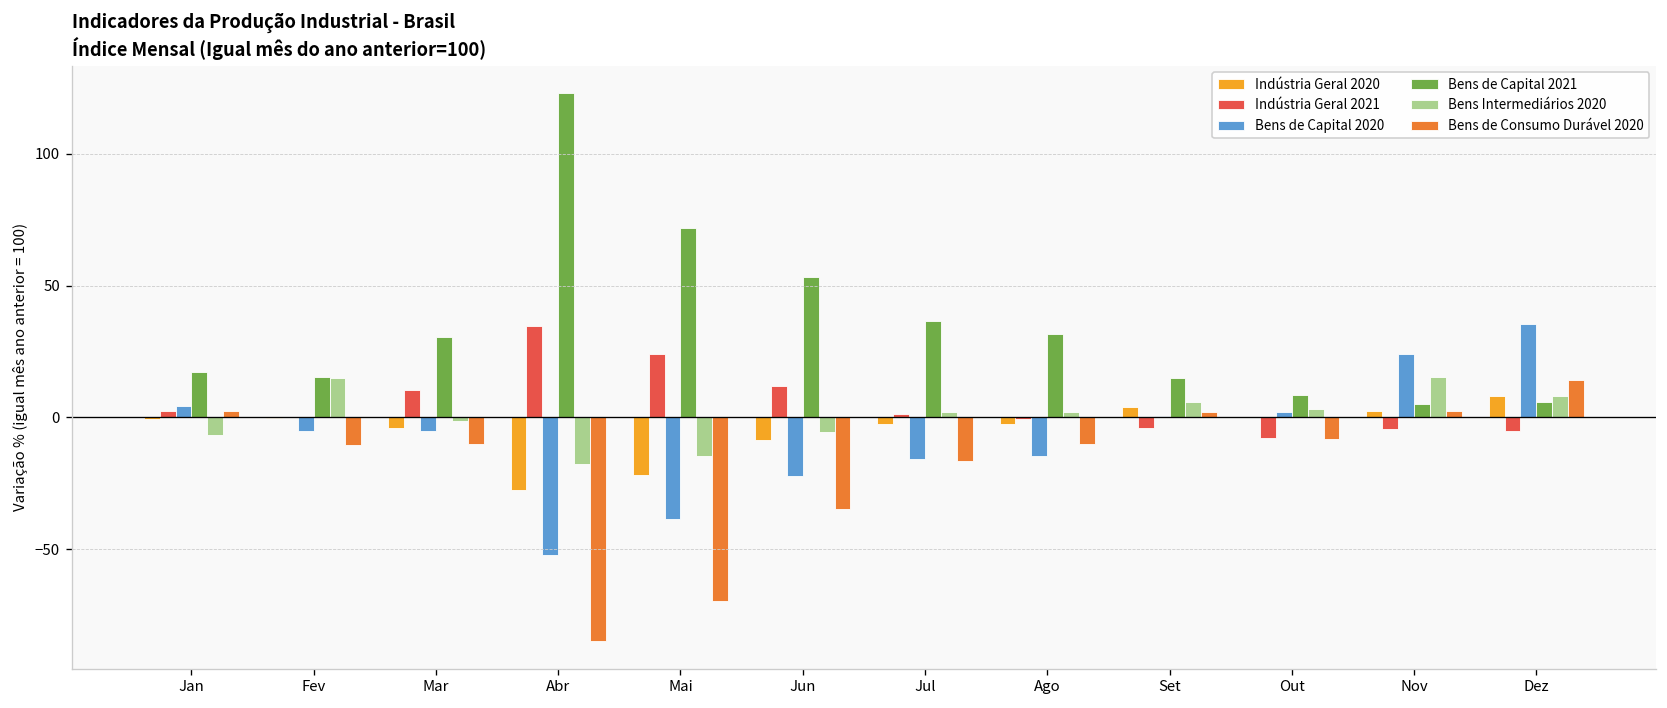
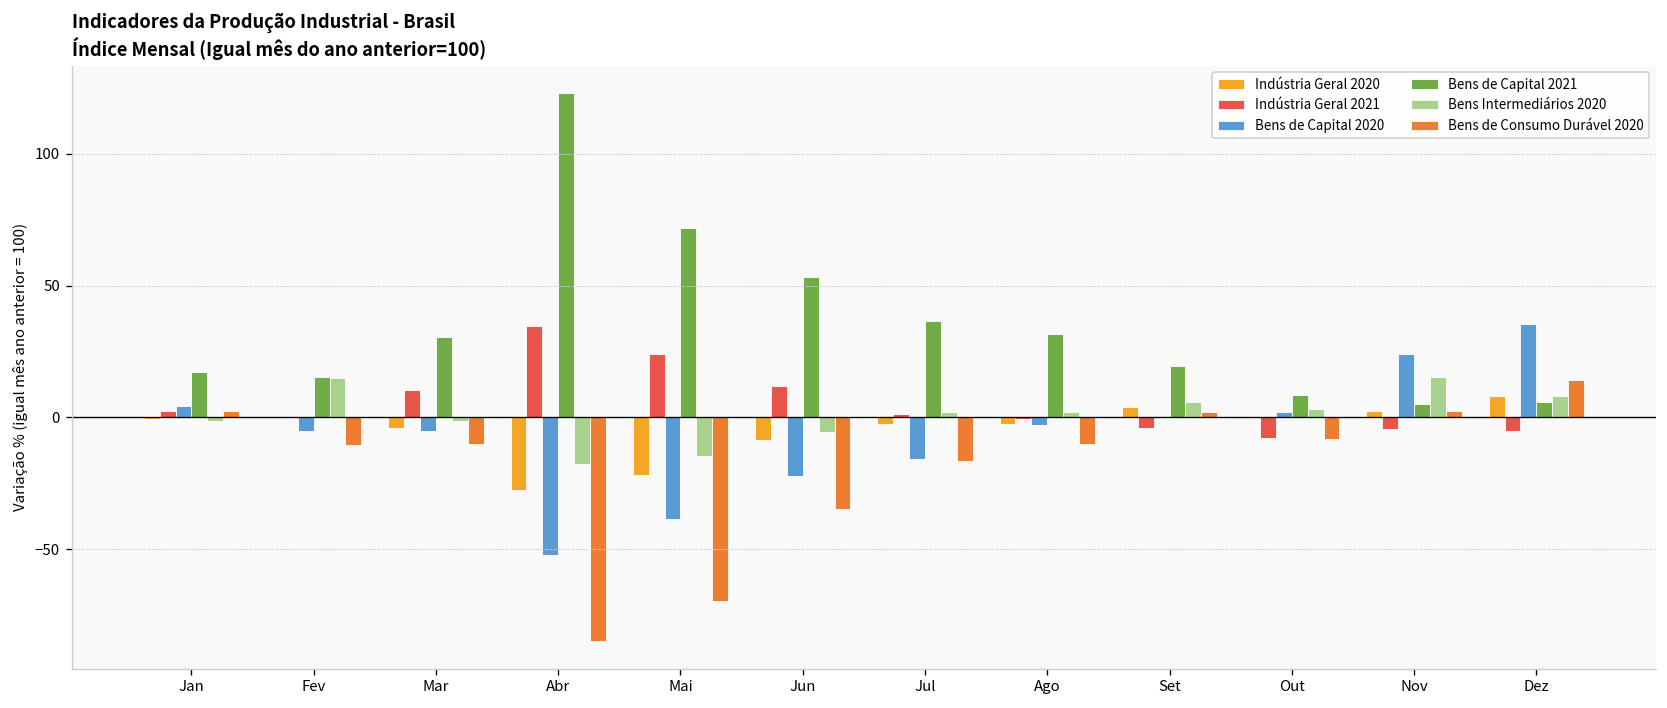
  {
    "Bens de Capital 2020": {
      "Jan": 4,
      "Fev": -5,
      "Mar": -5,
      "Abr": -52,
      "Mai": -39,
      "Jun": -22,
      "Jul": -16,
-     "Ago": -15,
+     "Ago": -3,
      "Out": 2,
      "Nov": 24,
      "Dez": 36
    },
    "Bens de Capital 2021": {
      "Jan": 17,
      "Fev": 16,
      "Mar": 31,
      "Abr": 123,
      "Mai": 72,
      "Jun": 53,
      "Jul": 37,
      "Ago": 32,
-     "Set": 15,
+     "Set": 19,
      "Out": 8,
      "Nov": 5,
      "Dez": 6
    },
    "Bens Intermediários 2020": {
-     "Jan": -7,
+     "Jan": -2,
      "Fev": 15,
      "Mar": -2,
      "Abr": -18,
      "Mai": -15,
      "Jun": -5,
      "Jul": 2,
      "Ago": 2,
      "Set": 6,
      "Out": 3,
      "Nov": 15,
      "Dez": 8
    }
  }
